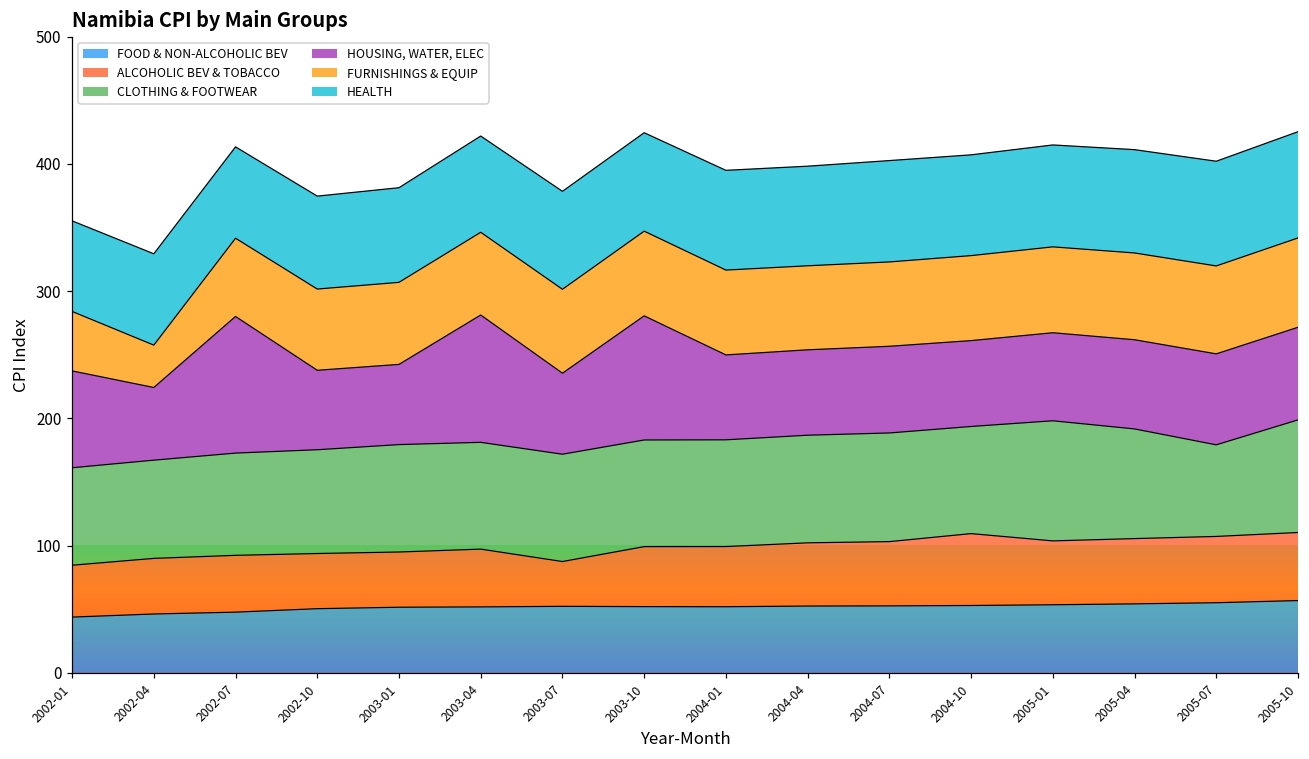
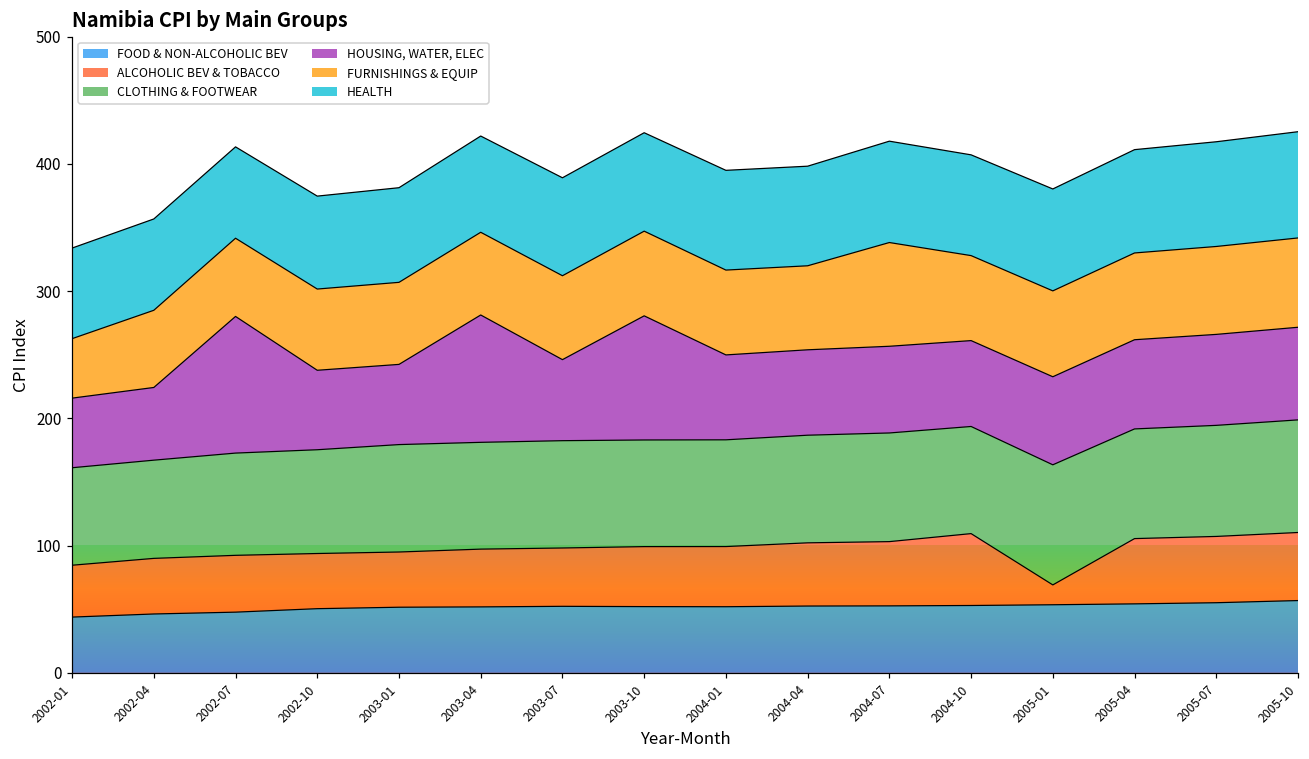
  {
    "ALCOHOLIC BEV & TOBACCO": {
      "2002-01": 41,
      "2002-04": 44,
      "2002-07": 45,
      "2002-10": 43,
      "2003-01": 43,
      "2003-04": 45,
-     "2003-07": 35,
+     "2003-07": 46,
      "2003-10": 47,
      "2004-01": 47,
      "2004-04": 50,
      "2004-07": 51,
      "2004-10": 57,
-     "2005-01": 50,
+     "2005-01": 16,
      "2005-04": 51,
      "2005-07": 52,
      "2005-10": 54
    },
    "CLOTHING & FOOTWEAR": {
      "2002-01": 77,
      "2002-04": 77,
      "2002-07": 80,
      "2002-10": 82,
      "2003-01": 84,
      "2003-04": 84,
      "2003-07": 84,
      "2003-10": 84,
      "2004-01": 84,
      "2004-04": 85,
      "2004-07": 85,
      "2004-10": 84,
      "2005-01": 94,
      "2005-04": 86,
-     "2005-07": 72,
+     "2005-07": 87,
      "2005-10": 89
    },
    "HOUSING, WATER, ELEC": {
-     "2002-01": 76,
+     "2002-01": 55,
      "2002-04": 57,
      "2002-07": 107,
      "2002-10": 62,
      "2003-01": 63,
      "2003-04": 100,
      "2003-07": 64,
      "2003-10": 98,
      "2004-01": 67,
      "2004-04": 67,
      "2004-07": 68,
      "2004-10": 68,
      "2005-01": 69,
      "2005-04": 70,
      "2005-07": 72,
      "2005-10": 73
    },
    "FURNISHINGS & EQUIP": {
      "2002-01": 47,
-     "2002-04": 33,
+     "2002-04": 61,
      "2002-07": 61,
      "2002-10": 64,
      "2003-01": 64,
      "2003-04": 65,
      "2003-07": 66,
      "2003-10": 67,
      "2004-01": 67,
      "2004-04": 66,
-     "2004-07": 66,
+     "2004-07": 82,
      "2004-10": 67,
      "2005-01": 68,
      "2005-04": 68,
      "2005-07": 69,
      "2005-10": 70
    }
  }
